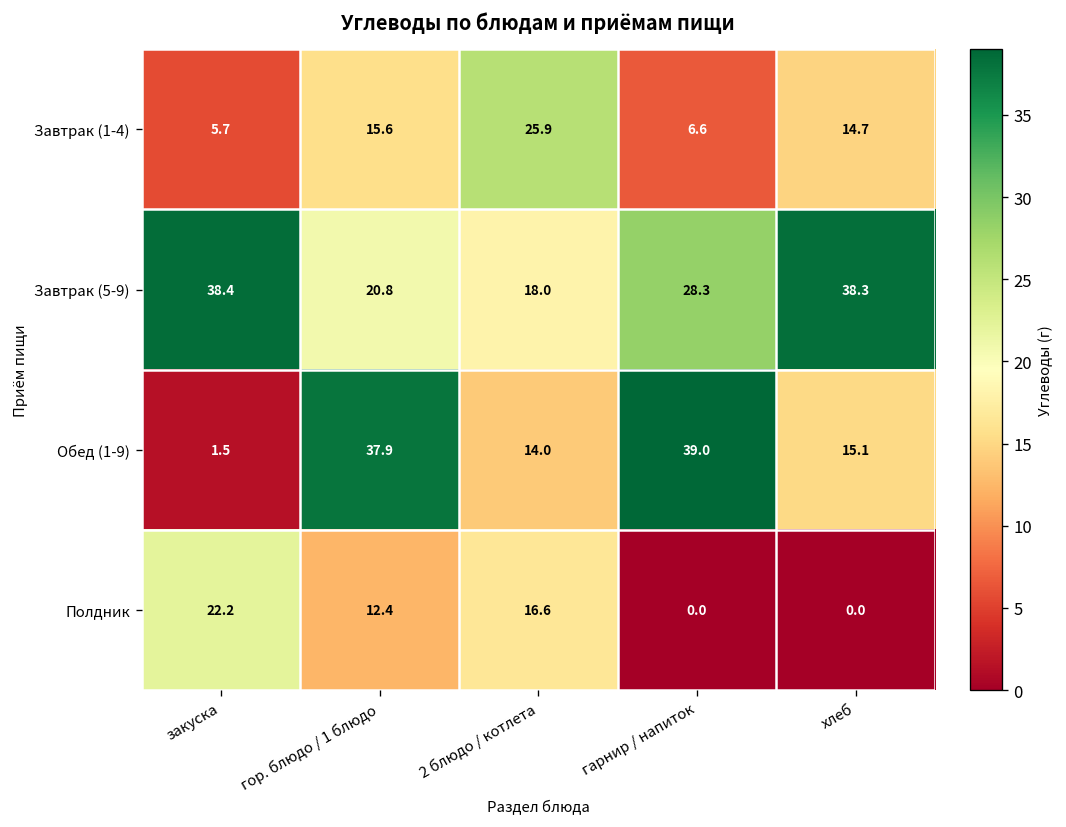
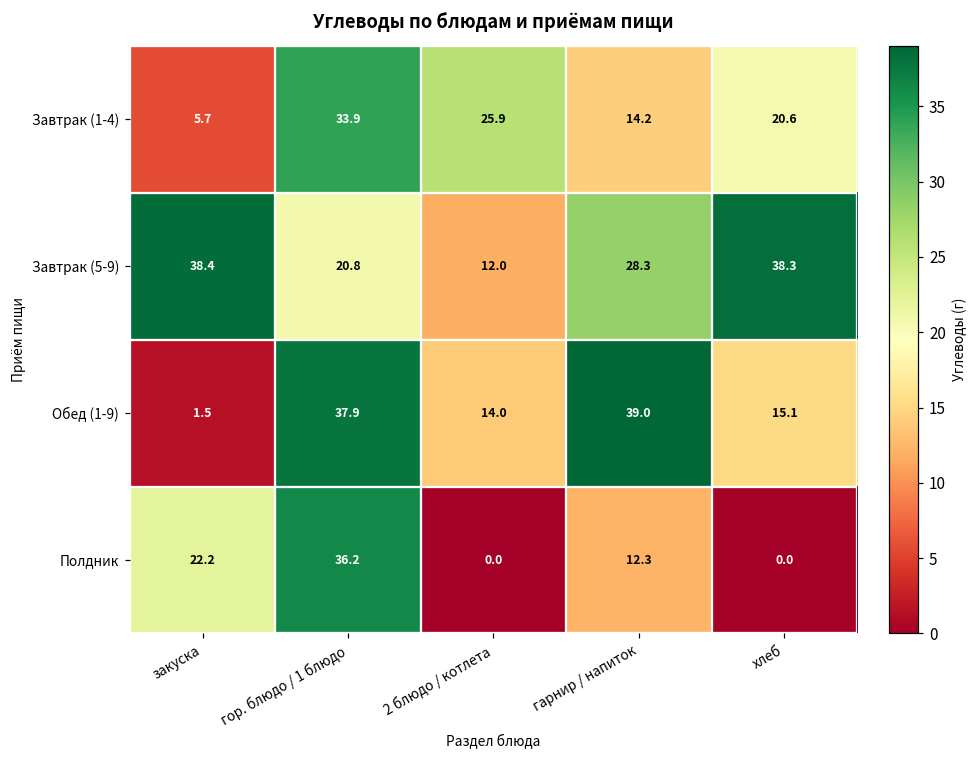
  {
    "Завтрак (1-4)": {
      "закуска": 5.7,
-     "гор. блюдо / 1 блюдо": 15.6,
+     "гор. блюдо / 1 блюдо": 33.9,
      "2 блюдо / котлета": 25.9,
-     "гарнир / напиток": 6.6,
-     "хлеб": 14.7
+     "гарнир / напиток": 14.2,
+     "хлеб": 20.6
    },
    "Завтрак (5-9)": {
      "закуска": 38.4,
      "гор. блюдо / 1 блюдо": 20.8,
-     "2 блюдо / котлета": 18.0,
+     "2 блюдо / котлета": 12.0,
      "гарнир / напиток": 28.3,
      "хлеб": 38.3
    },
    "Обед (1-9)": {
      "закуска": 1.5,
      "гор. блюдо / 1 блюдо": 37.9,
      "2 блюдо / котлета": 14.0,
      "гарнир / напиток": 39.0,
      "хлеб": 15.1
    },
    "Полдник": {
      "закуска": 22.2,
-     "гор. блюдо / 1 блюдо": 12.4,
-     "2 блюдо / котлета": 16.6,
-     "гарнир / напиток": 0.0,
+     "гор. блюдо / 1 блюдо": 36.2,
+     "2 блюдо / котлета": 0.0,
+     "гарнир / напиток": 12.3,
      "хлеб": 0.0
    }
  }
